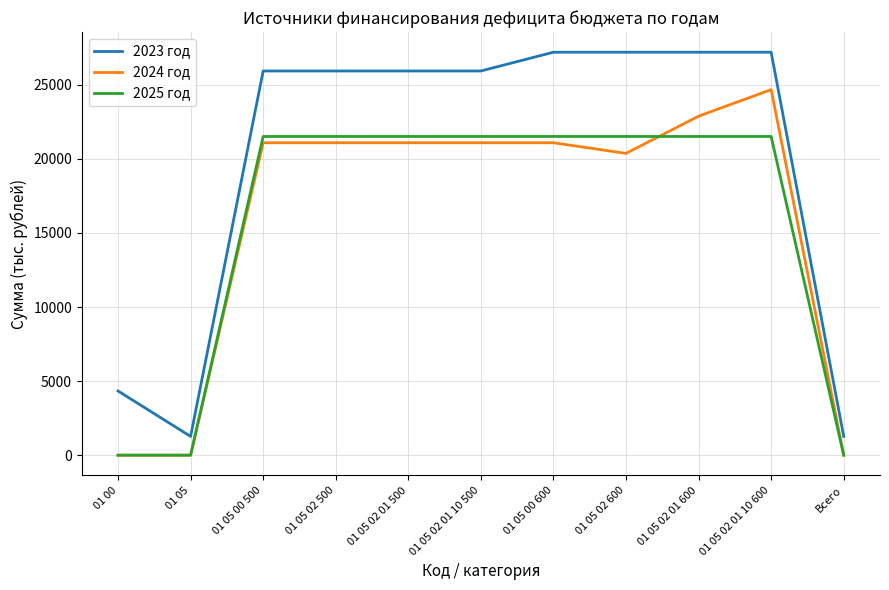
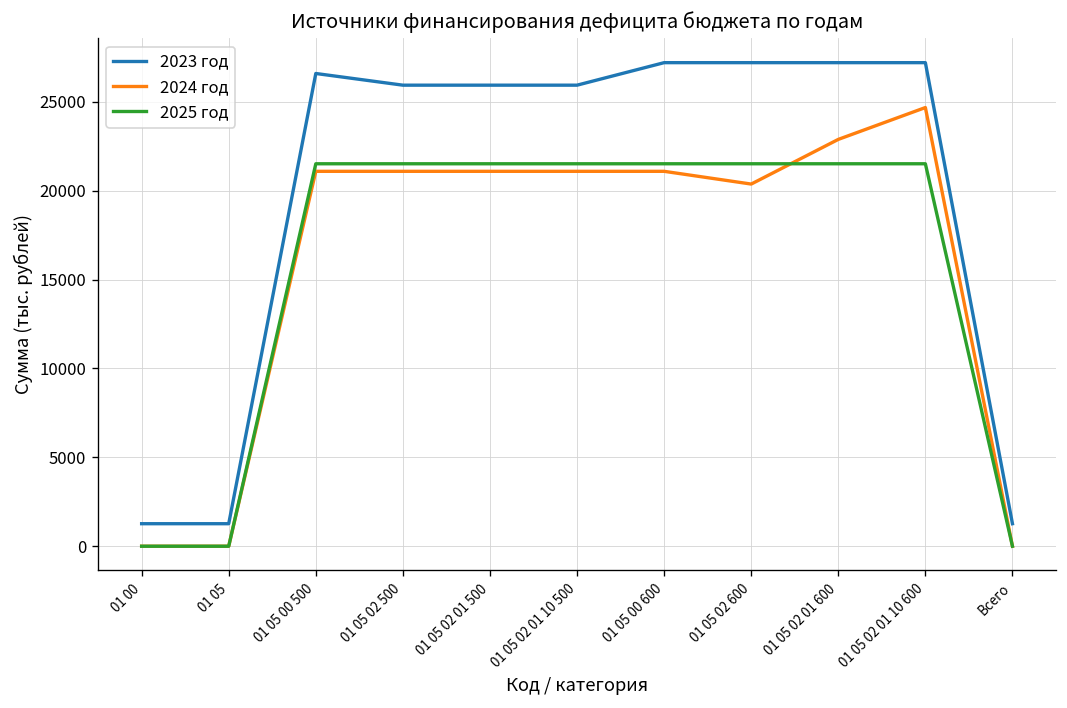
  {
    "2023 год": {
-     "01 00": 4300,
+     "01 00": 1300,
      "01 05": 1300,
-     "01 05 00 500": 25900,
+     "01 05 00 500": 26600,
      "01 05 02 500": 25900,
      "01 05 02 01 500": 25900,
      "01 05 02 01 10 500": 25900,
      "01 05 00 600": 27200,
      "01 05 02 600": 27200,
      "01 05 02 01 600": 27200,
      "01 05 02 01 10 600": 27200,
      "Всего": 1300
    },
    "2024 год": {
      "01 05 00 500": 21100,
      "01 05 02 500": 21100,
      "01 05 02 01 500": 21100,
      "01 05 02 01 10 500": 21100,
      "01 05 00 600": 21100,
      "01 05 02 600": 20400,
      "01 05 02 01 600": 22900,
      "01 05 02 01 10 600": 24700
    },
    "2025 год": {
      "01 05 00 500": 21500,
      "01 05 02 500": 21500,
      "01 05 02 01 500": 21500,
      "01 05 02 01 10 500": 21500,
      "01 05 00 600": 21500,
      "01 05 02 600": 21500,
      "01 05 02 01 600": 21500,
      "01 05 02 01 10 600": 21500
    }
  }
